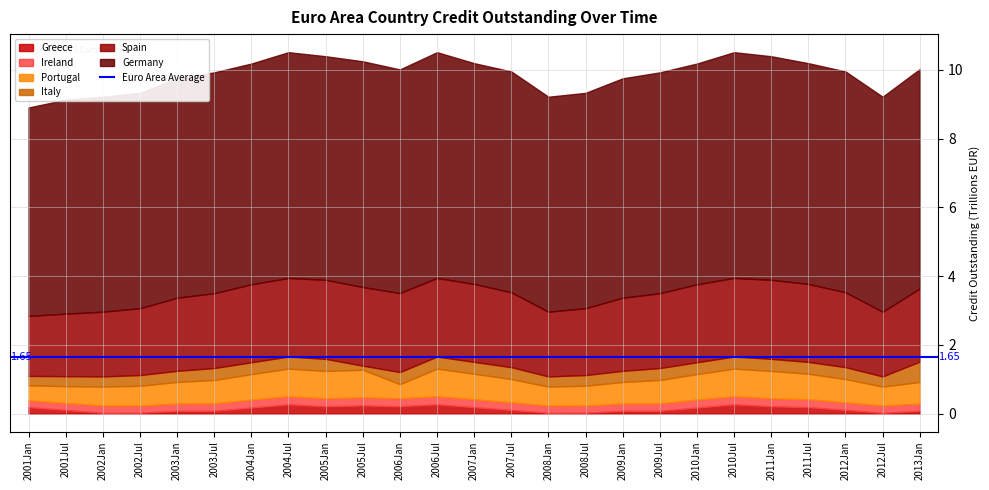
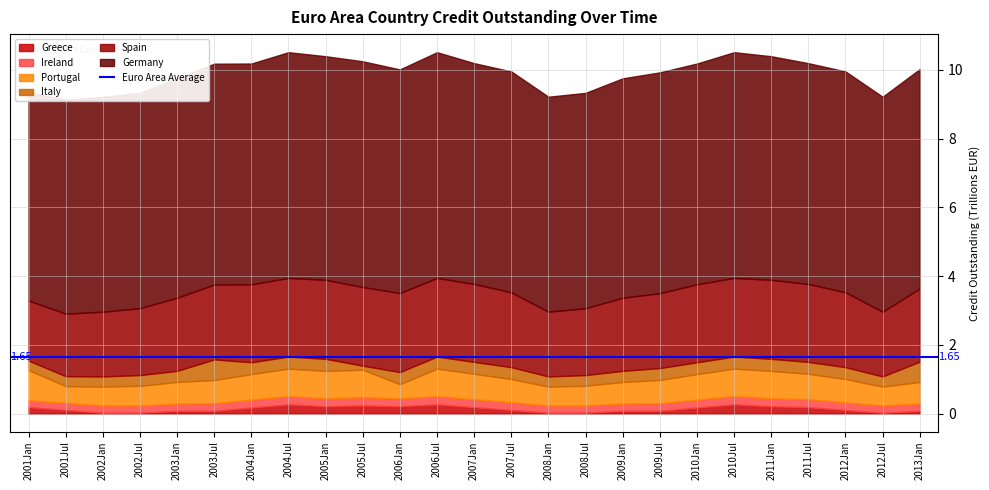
  {
    "Ireland": {
      "2001Jan": 0.2,
      "2001Jul": 0.2,
      "2002Jan": 0.2,
      "2002Jul": 0.2,
      "2003Jan": 0.2,
      "2003Jul": 0.2,
      "2004Jan": 0.2,
      "2004Jul": 0.2,
      "2005Jan": 0.2,
      "2005Jul": 0.2,
      "2006Jan": 0.2,
      "2006Jul": 0.2,
      "2007Jan": 0.2,
      "2007Jul": 0.2,
      "2008Jan": 0.2,
      "2008Jul": 0.2,
      "2009Jan": 0.2,
      "2009Jul": 0.2,
      "2010Jan": 0.2,
      "2010Jul": 0.2,
      "2011Jan": 0.2,
      "2011Jul": 0.2,
      "2012Jan": 0.2,
      "2012Jul": 0.2,
      "2013Jan": 0.2
    },
    "Portugal": {
-     "2001Jan": 0.4,
+     "2001Jan": 0.9,
      "2001Jul": 0.5,
      "2002Jan": 0.5,
      "2002Jul": 0.6,
      "2003Jan": 0.6,
      "2003Jul": 0.7,
      "2004Jan": 0.7,
      "2004Jul": 0.8,
      "2005Jan": 0.8,
      "2005Jul": 0.8,
      "2006Jan": 0.4,
      "2006Jul": 0.8,
      "2007Jan": 0.7,
      "2007Jul": 0.7,
      "2008Jan": 0.5,
      "2008Jul": 0.6,
      "2009Jan": 0.6,
      "2009Jul": 0.7,
      "2010Jan": 0.7,
      "2010Jul": 0.8,
      "2011Jan": 0.8,
      "2011Jul": 0.7,
      "2012Jan": 0.7,
      "2012Jul": 0.5,
      "2013Jan": 0.6
    },
    "Italy": {
      "2001Jul": 0.3,
      "2002Jan": 0.3,
      "2002Jul": 0.3,
      "2003Jan": 0.3,
-     "2003Jul": 0.3,
+     "2003Jul": 0.6,
      "2004Jan": 0.3,
      "2004Jul": 0.4,
      "2005Jan": 0.4,
      "2005Jul": 0.1,
      "2006Jan": 0.4,
      "2006Jul": 0.4,
      "2007Jan": 0.3,
      "2007Jul": 0.3,
      "2008Jan": 0.3,
      "2008Jul": 0.3,
      "2009Jan": 0.3,
      "2009Jul": 0.3,
      "2010Jan": 0.3,
      "2010Jul": 0.4,
      "2011Jan": 0.4,
      "2011Jul": 0.3,
      "2012Jan": 0.3,
      "2012Jul": 0.3
    }
  }
